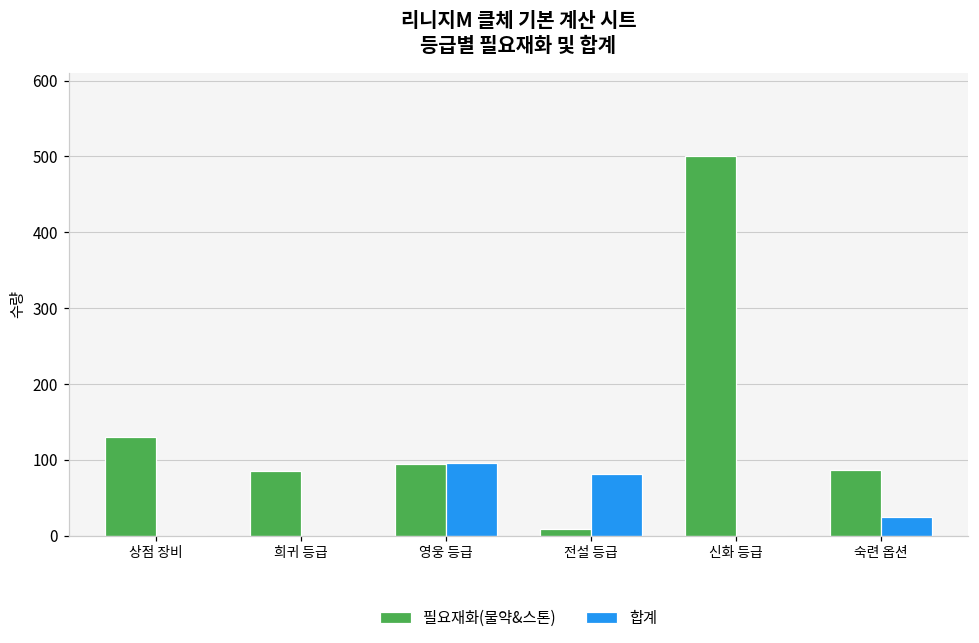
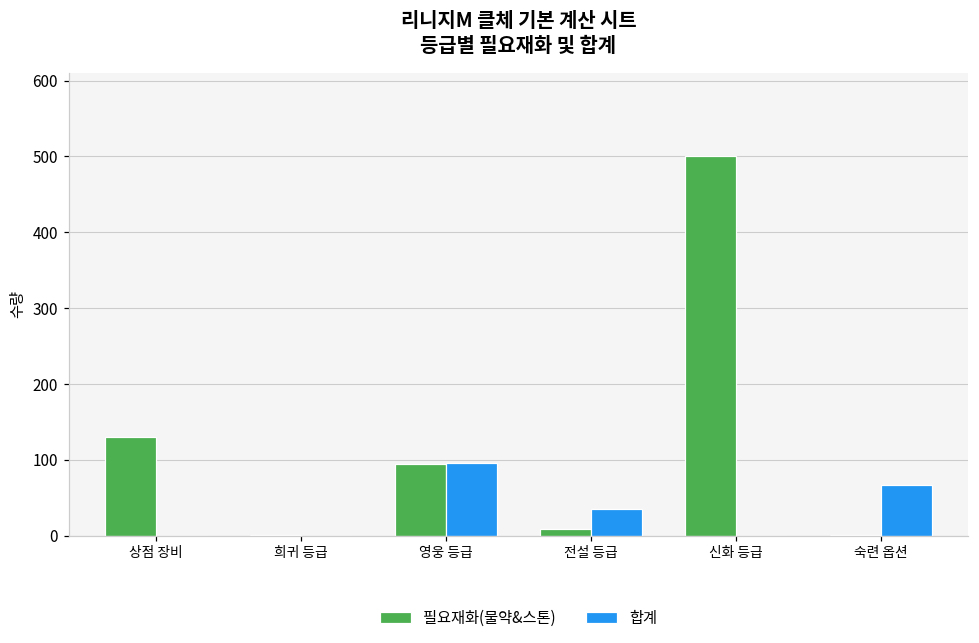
  {
    "필요재화(물약&스톤)": {
      "상점 장비": 130,
-     "희귀 등급": 90,
+     "희귀 등급": 0,
      "영웅 등급": 100,
      "전설 등급": 10,
      "신화 등급": 500,
-     "숙련 옵션": 90
+     "숙련 옵션": 0
    },
    "합계": {
      "상점 장비": 0,
      "희귀 등급": 0,
      "영웅 등급": 100,
-     "전설 등급": 80,
+     "전설 등급": 40,
      "신화 등급": 0,
-     "숙련 옵션": 30
+     "숙련 옵션": 70
    }
  }
